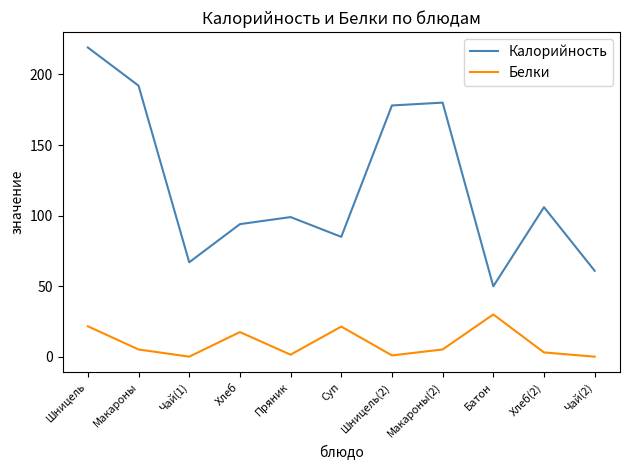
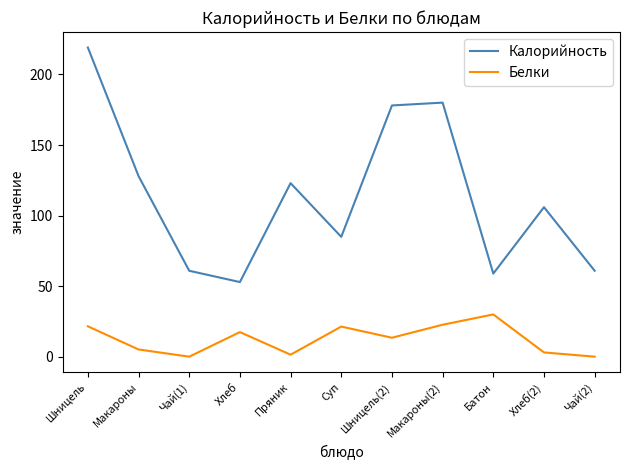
  {
    "Калорийность": {
      "Шницель": 219,
-     "Макароны": 192,
-     "Чай(1)": 67,
-     "Хлеб": 94,
-     "Пряник": 99,
+     "Макароны": 128,
+     "Чай(1)": 61,
+     "Хлеб": 53,
+     "Пряник": 123,
      "Суп": 85,
      "Шницель(2)": 178,
      "Макароны(2)": 180,
-     "Батон": 50,
+     "Батон": 59,
      "Хлеб(2)": 106,
      "Чай(2)": 61
    },
    "Белки": {
      "Шницель": 22,
      "Макароны": 5,
      "Чай(1)": 0,
      "Хлеб": 18,
      "Пряник": 2,
      "Суп": 22,
-     "Шницель(2)": 1,
-     "Макароны(2)": 5,
+     "Шницель(2)": 14,
+     "Макароны(2)": 23,
      "Батон": 30,
      "Хлеб(2)": 3,
      "Чай(2)": 0
    }
  }
